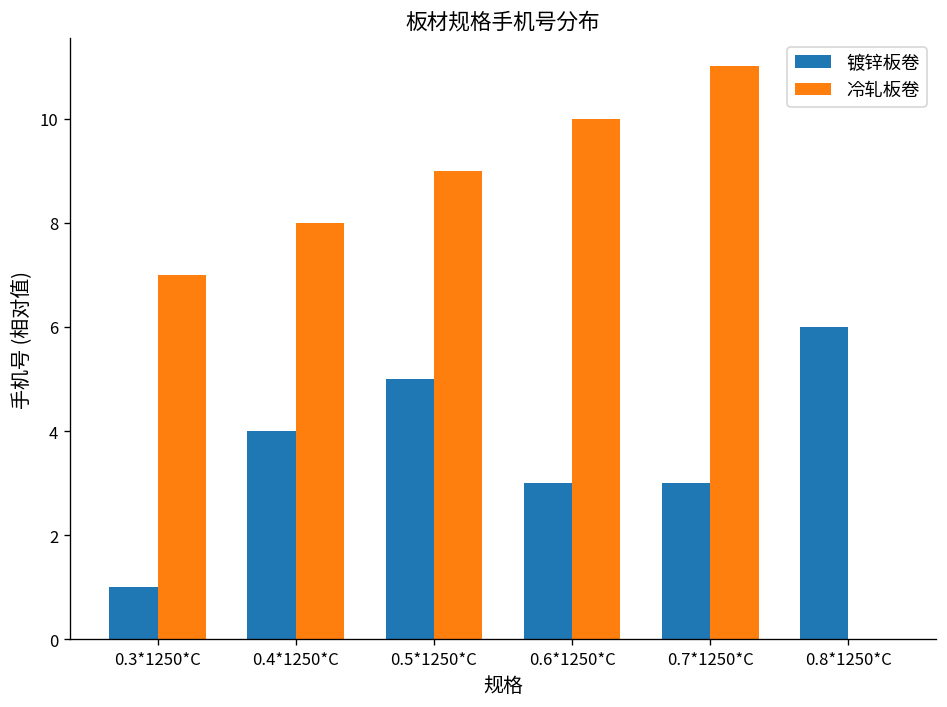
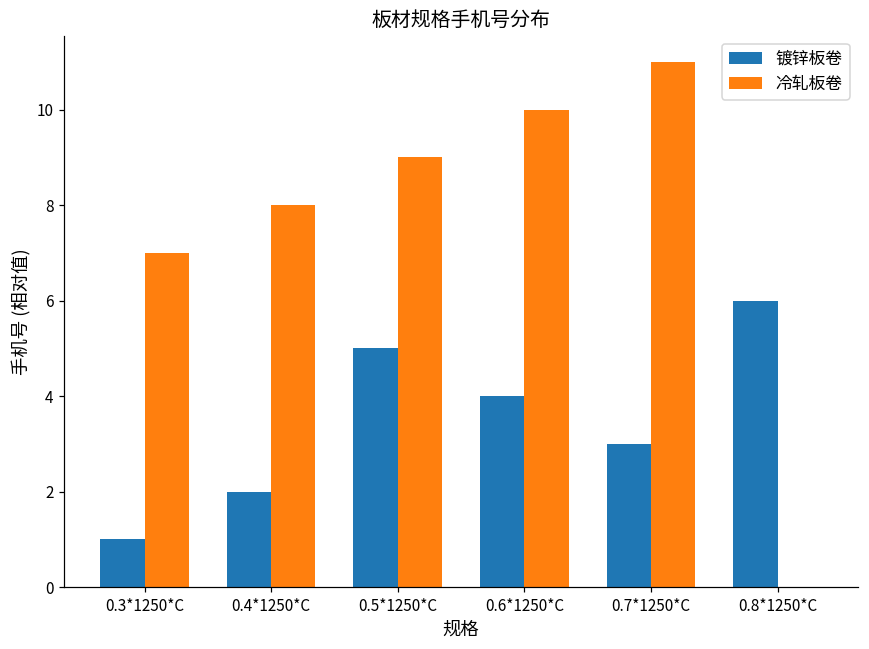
  {
    "镀锌板卷": {
      "0.3*1250*C": 1.0,
-     "0.4*1250*C": 4.0,
+     "0.4*1250*C": 2.0,
      "0.5*1250*C": 5.0,
-     "0.6*1250*C": 3.0,
+     "0.6*1250*C": 4.0,
      "0.7*1250*C": 3.0,
      "0.8*1250*C": 6.0
    },
    "冷轧板卷": {
      "0.3*1250*C": 7.0,
      "0.4*1250*C": 8.0,
      "0.5*1250*C": 9.0,
      "0.6*1250*C": 10.0,
      "0.7*1250*C": 11.0,
      "0.8*1250*C": 0.0
    }
  }
